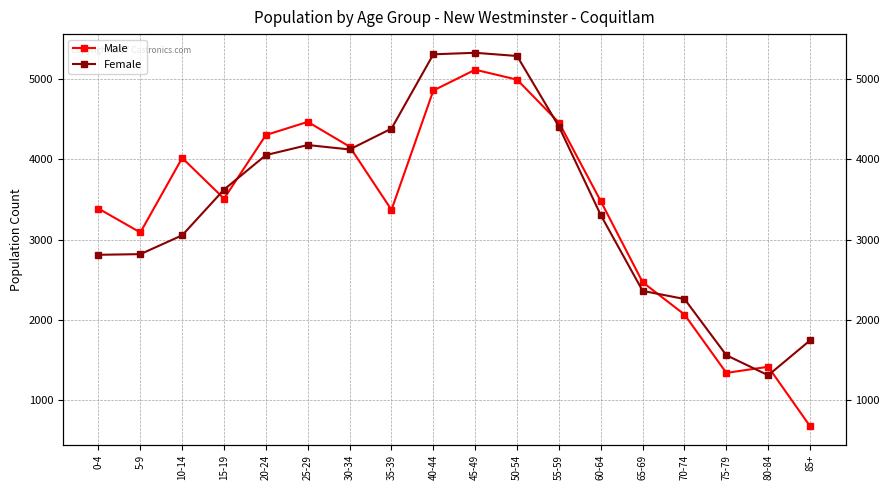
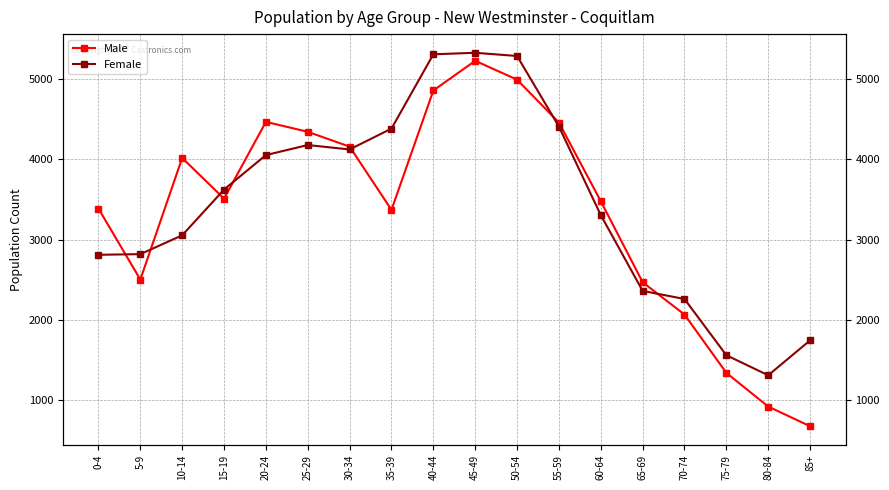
  {
    "Male": {
      "0-4": 3400,
-     "5-9": 3100,
+     "5-9": 2500,
      "10-14": 4000,
      "15-19": 3500,
-     "20-24": 4300,
-     "25-29": 4500,
+     "20-24": 4500,
+     "25-29": 4300,
      "30-34": 4200,
      "35-39": 3400,
      "40-44": 4900,
-     "45-49": 5100,
+     "45-49": 5200,
      "50-54": 5000,
      "55-59": 4500,
      "60-64": 3500,
      "65-69": 2500,
      "70-74": 2100,
      "75-79": 1300,
-     "80-84": 1400,
+     "80-84": 900,
      "85+": 700
    },
    "Female": {
      "0-4": 2800,
      "5-9": 2800,
      "10-14": 3100,
      "15-19": 3600,
      "20-24": 4100,
      "25-29": 4200,
      "30-34": 4100,
      "35-39": 4400,
      "40-44": 5300,
      "45-49": 5300,
      "50-54": 5300,
      "55-59": 4400,
      "60-64": 3300,
      "65-69": 2400,
      "70-74": 2300,
      "75-79": 1600,
      "80-84": 1300,
      "85+": 1700
    }
  }
